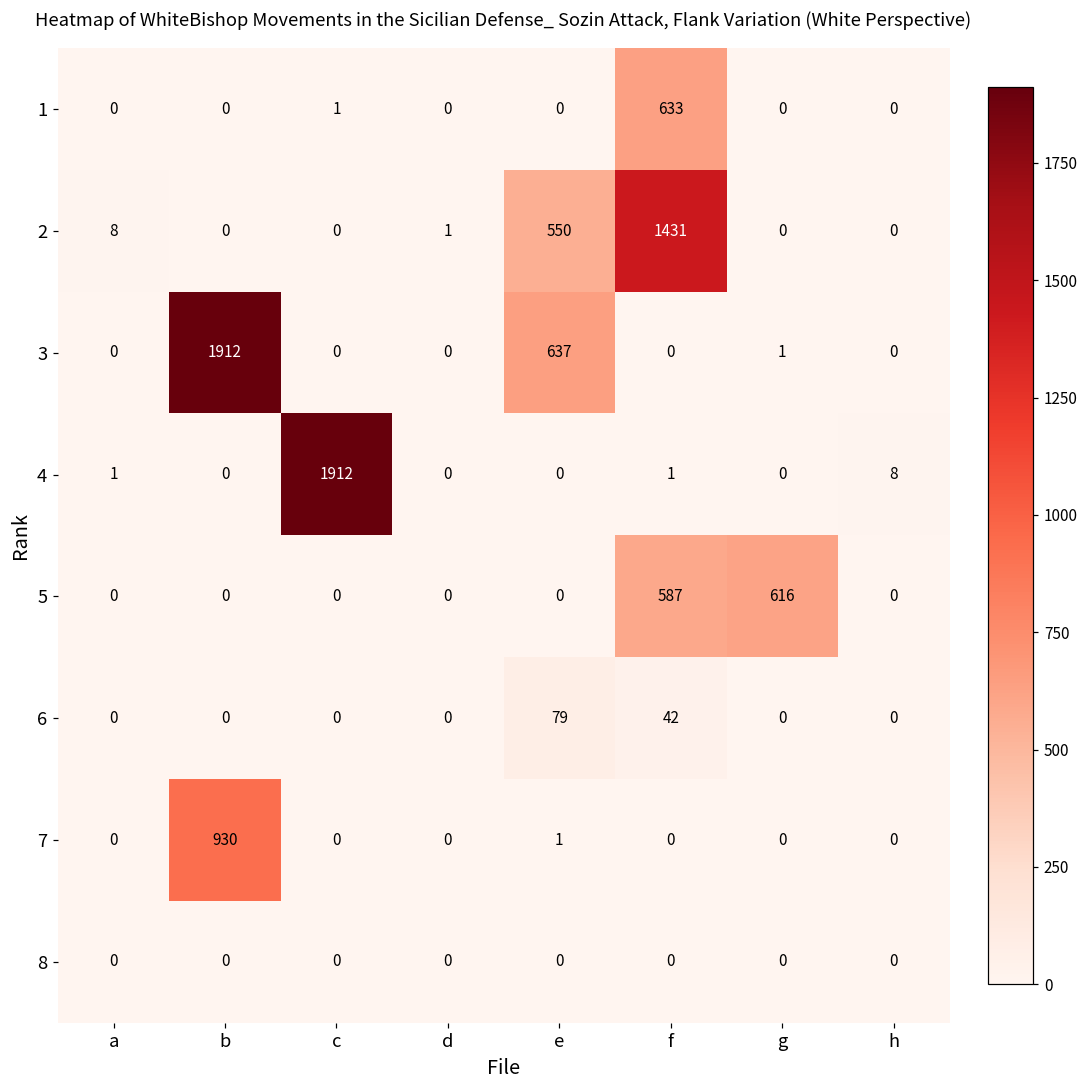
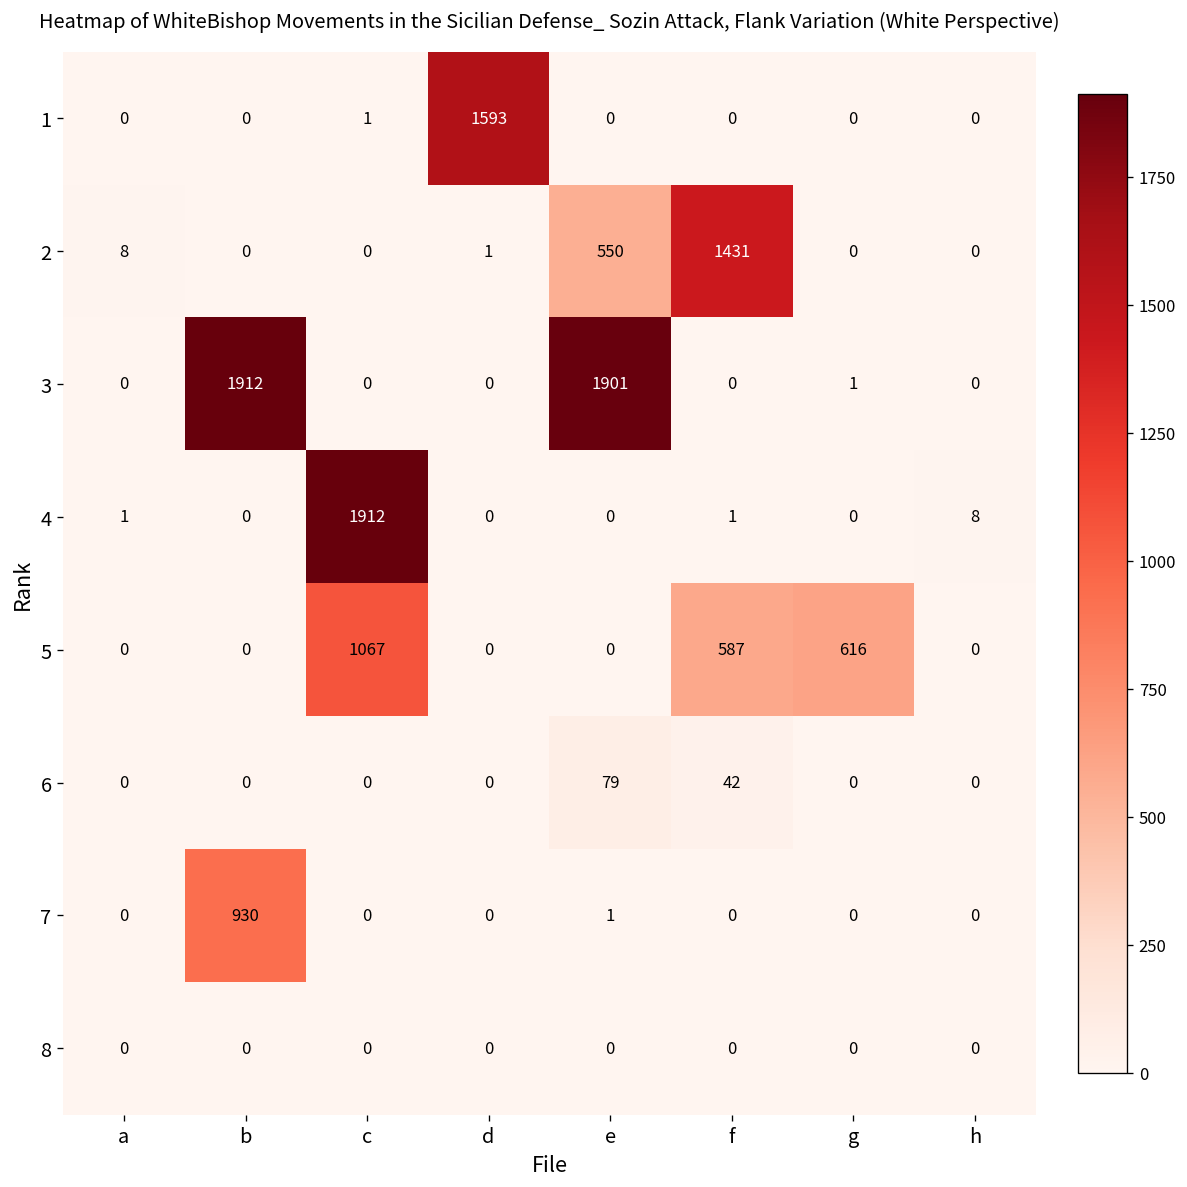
  {
    "1": {
      "a": 0,
      "b": 0,
      "c": 1,
-     "d": 0,
+     "d": 1593,
      "e": 0,
-     "f": 633,
+     "f": 0,
      "g": 0,
      "h": 0
    },
    "2": {
      "a": 8,
      "b": 0,
      "c": 0,
      "d": 1,
      "e": 550,
      "f": 1431,
      "g": 0,
      "h": 0
    },
    "3": {
      "a": 0,
      "b": 1912,
      "c": 0,
      "d": 0,
-     "e": 637,
+     "e": 1901,
      "f": 0,
      "g": 1,
      "h": 0
    },
    "4": {
      "a": 1,
      "b": 0,
      "c": 1912,
      "d": 0,
      "e": 0,
      "f": 1,
      "g": 0,
      "h": 8
    },
    "5": {
      "a": 0,
      "b": 0,
-     "c": 0,
+     "c": 1067,
      "d": 0,
      "e": 0,
      "f": 587,
      "g": 616,
      "h": 0
    },
    "6": {
      "a": 0,
      "b": 0,
      "c": 0,
      "d": 0,
      "e": 79,
      "f": 42,
      "g": 0,
      "h": 0
    },
    "7": {
      "a": 0,
      "b": 930,
      "c": 0,
      "d": 0,
      "e": 1,
      "f": 0,
      "g": 0,
      "h": 0
    },
    "8": {
      "a": 0,
      "b": 0,
      "c": 0,
      "d": 0,
      "e": 0,
      "f": 0,
      "g": 0,
      "h": 0
    }
  }
